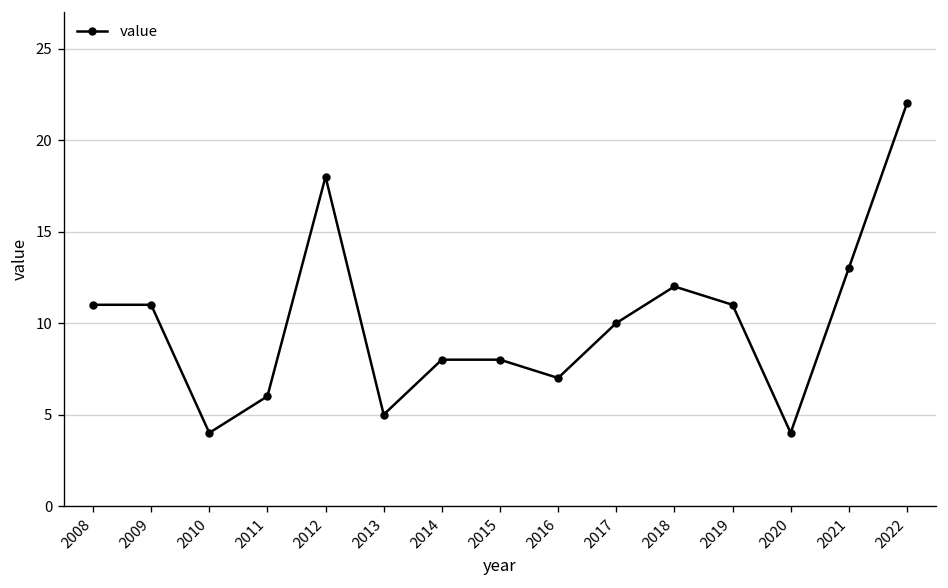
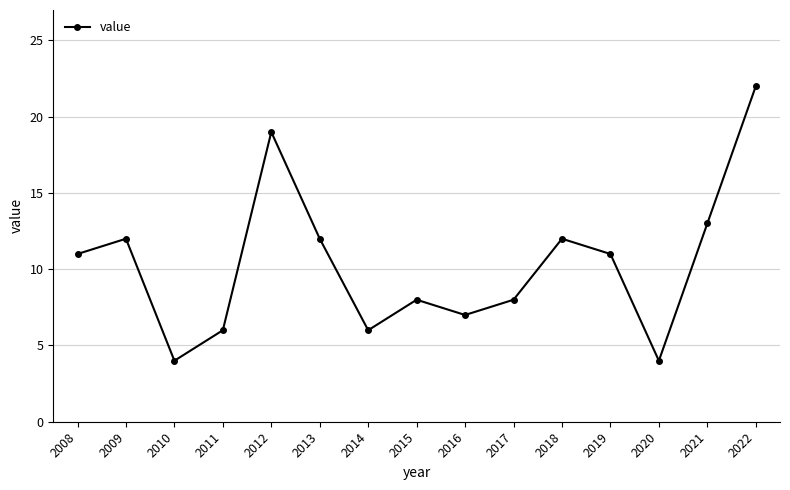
  {
    "2008": 11,
-   "2009": 11,
+   "2009": 12,
    "2010": 4,
    "2011": 6,
-   "2012": 18,
-   "2013": 5,
-   "2014": 8,
+   "2012": 19,
+   "2013": 12,
+   "2014": 6,
    "2015": 8,
    "2016": 7,
-   "2017": 10,
+   "2017": 8,
    "2018": 12,
    "2019": 11,
    "2020": 4,
    "2021": 13,
    "2022": 22
  }
